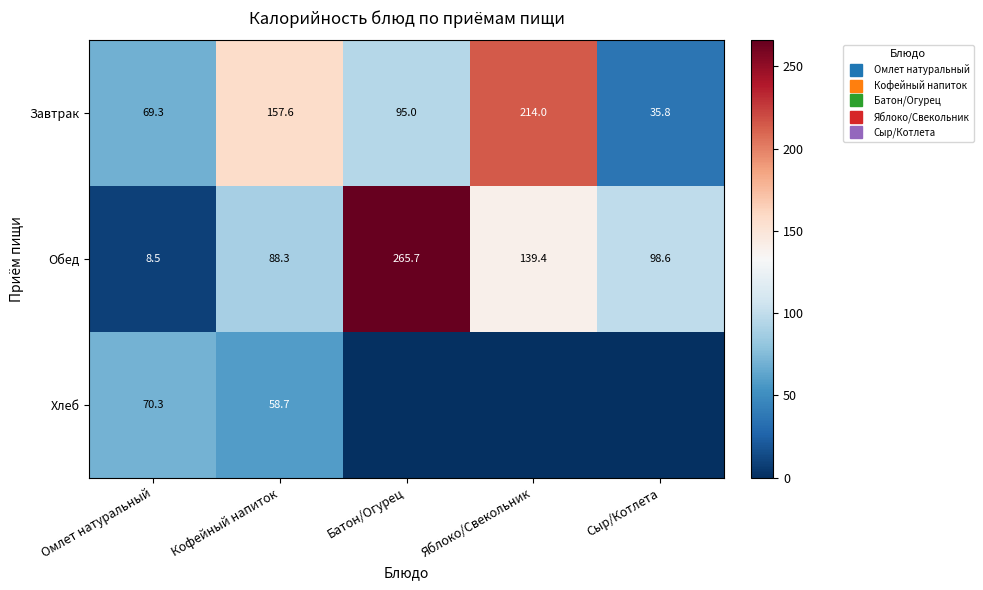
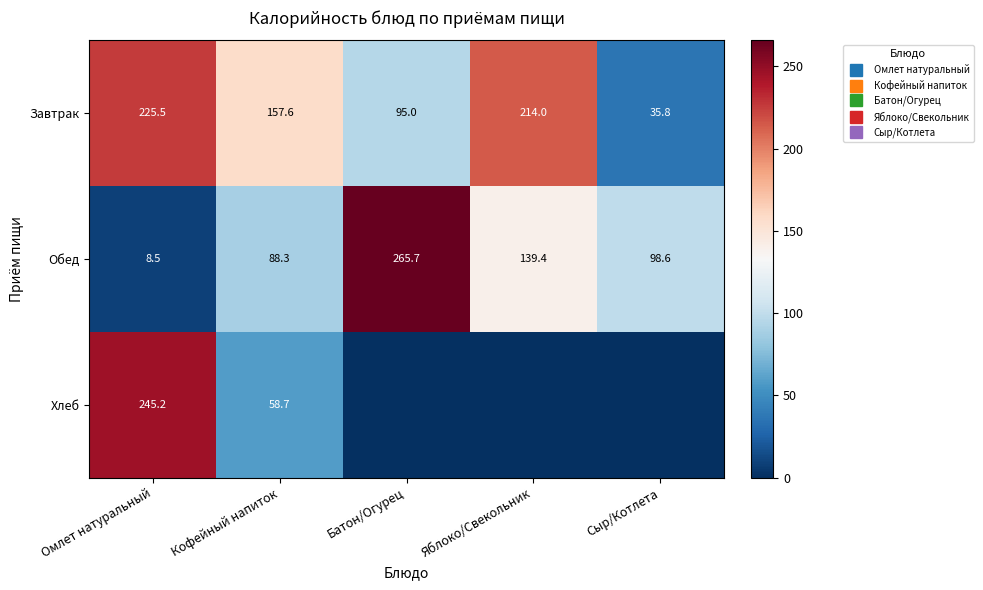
  {
    "Завтрак": {
-     "Омлет натуральный": 69.3,
+     "Омлет натуральный": 225.5,
      "Кофейный напиток": 157.6,
      "Батон/Огурец": 95.0,
      "Яблоко/Свекольник": 214.0,
      "Сыр/Котлета": 35.8
    },
    "Обед": {
      "Омлет натуральный": 8.5,
      "Кофейный напиток": 88.3,
      "Батон/Огурец": 265.7,
      "Яблоко/Свекольник": 139.4,
      "Сыр/Котлета": 98.6
    },
    "Хлеб": {
-     "Омлет натуральный": 70.3,
+     "Омлет натуральный": 245.2,
      "Кофейный напиток": 58.7
    }
  }
